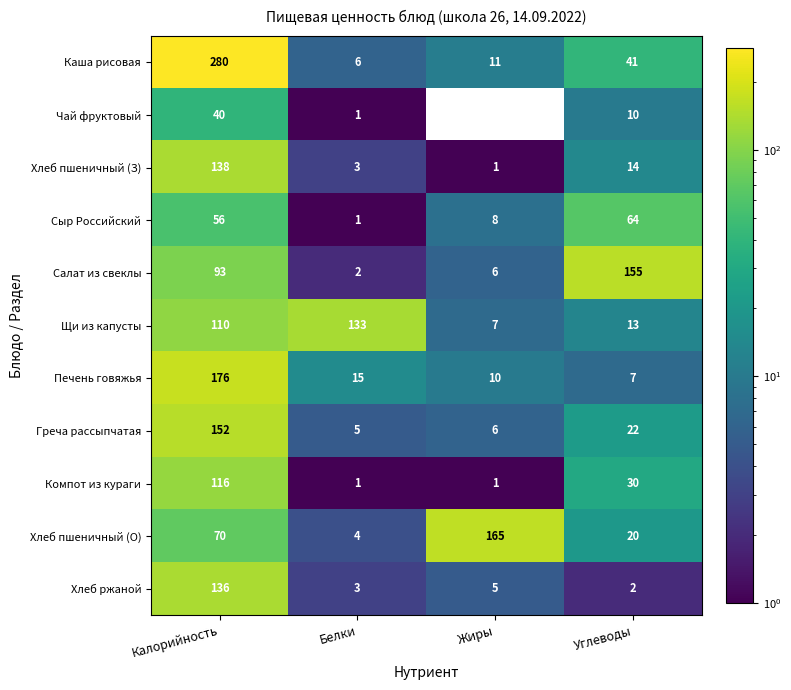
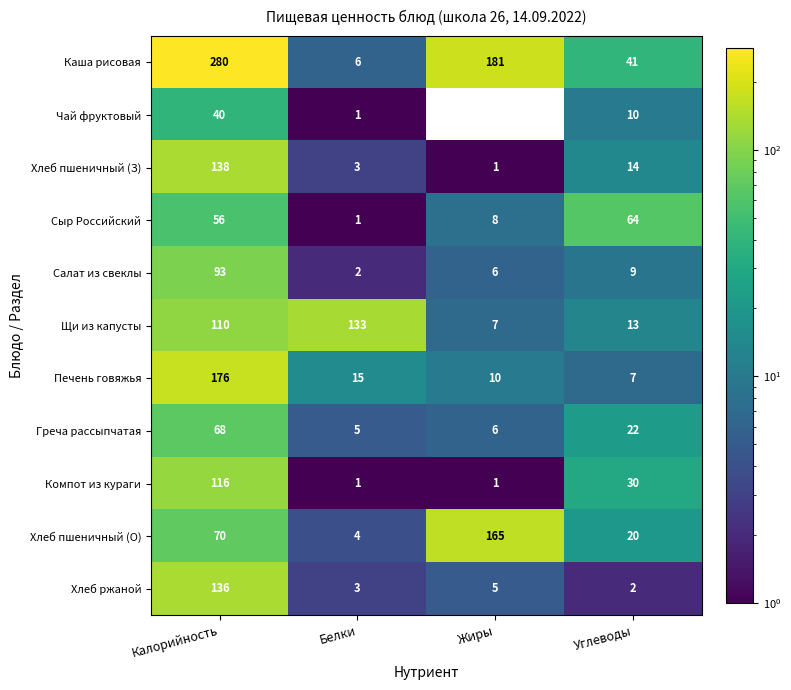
  {
    "Каша рисовая": {
      "Калорийность": 280,
      "Белки": 6,
-     "Жиры": 11,
+     "Жиры": 181,
      "Углеводы": 41
    },
    "Чай фруктовый": {
      "Калорийность": 40,
      "Белки": 1,
      "Углеводы": 10
    },
    "Хлеб пшеничный (З)": {
      "Калорийность": 138,
      "Белки": 3,
      "Жиры": 1,
      "Углеводы": 14
    },
    "Сыр Российский": {
      "Калорийность": 56,
      "Белки": 1,
      "Жиры": 8,
      "Углеводы": 64
    },
    "Салат из свеклы": {
      "Калорийность": 93,
      "Белки": 2,
      "Жиры": 6,
-     "Углеводы": 155
+     "Углеводы": 9
    },
    "Щи из капусты": {
      "Калорийность": 110,
      "Белки": 133,
      "Жиры": 7,
      "Углеводы": 13
    },
    "Печень говяжья": {
      "Калорийность": 176,
      "Белки": 15,
      "Жиры": 10,
      "Углеводы": 7
    },
    "Греча рассыпчатая": {
-     "Калорийность": 152,
+     "Калорийность": 68,
      "Белки": 5,
      "Жиры": 6,
      "Углеводы": 22
    },
    "Компот из кураги": {
      "Калорийность": 116,
      "Белки": 1,
      "Жиры": 1,
      "Углеводы": 30
    },
    "Хлеб пшеничный (О)": {
      "Калорийность": 70,
      "Белки": 4,
      "Жиры": 165,
      "Углеводы": 20
    },
    "Хлеб ржаной": {
      "Калорийность": 136,
      "Белки": 3,
      "Жиры": 5,
      "Углеводы": 2
    }
  }
